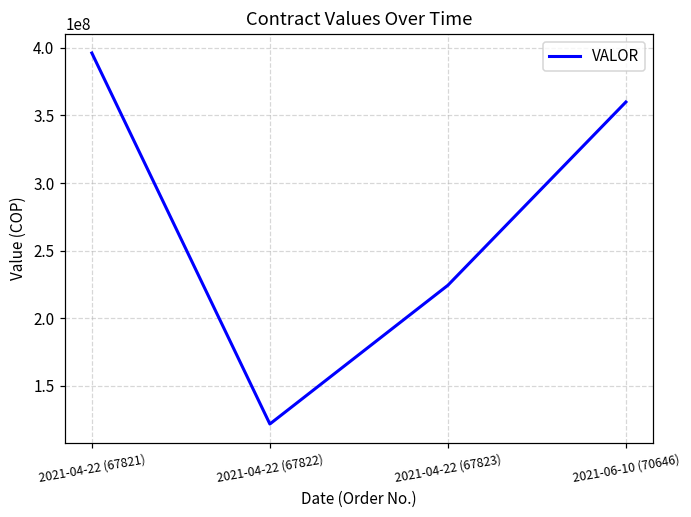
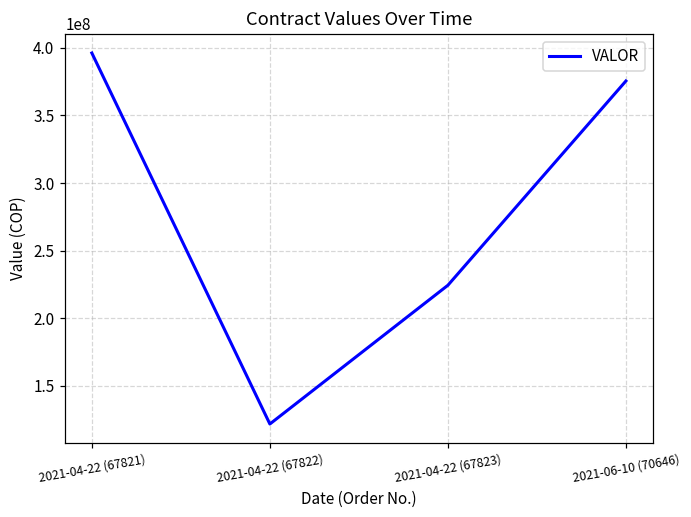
  {
    "2021-04-22 (67821)": 396000000,
    "2021-04-22 (67822)": 122000000,
    "2021-04-22 (67823)": 224000000,
-   "2021-06-10 (70646)": 360000000
+   "2021-06-10 (70646)": 376000000
  }
